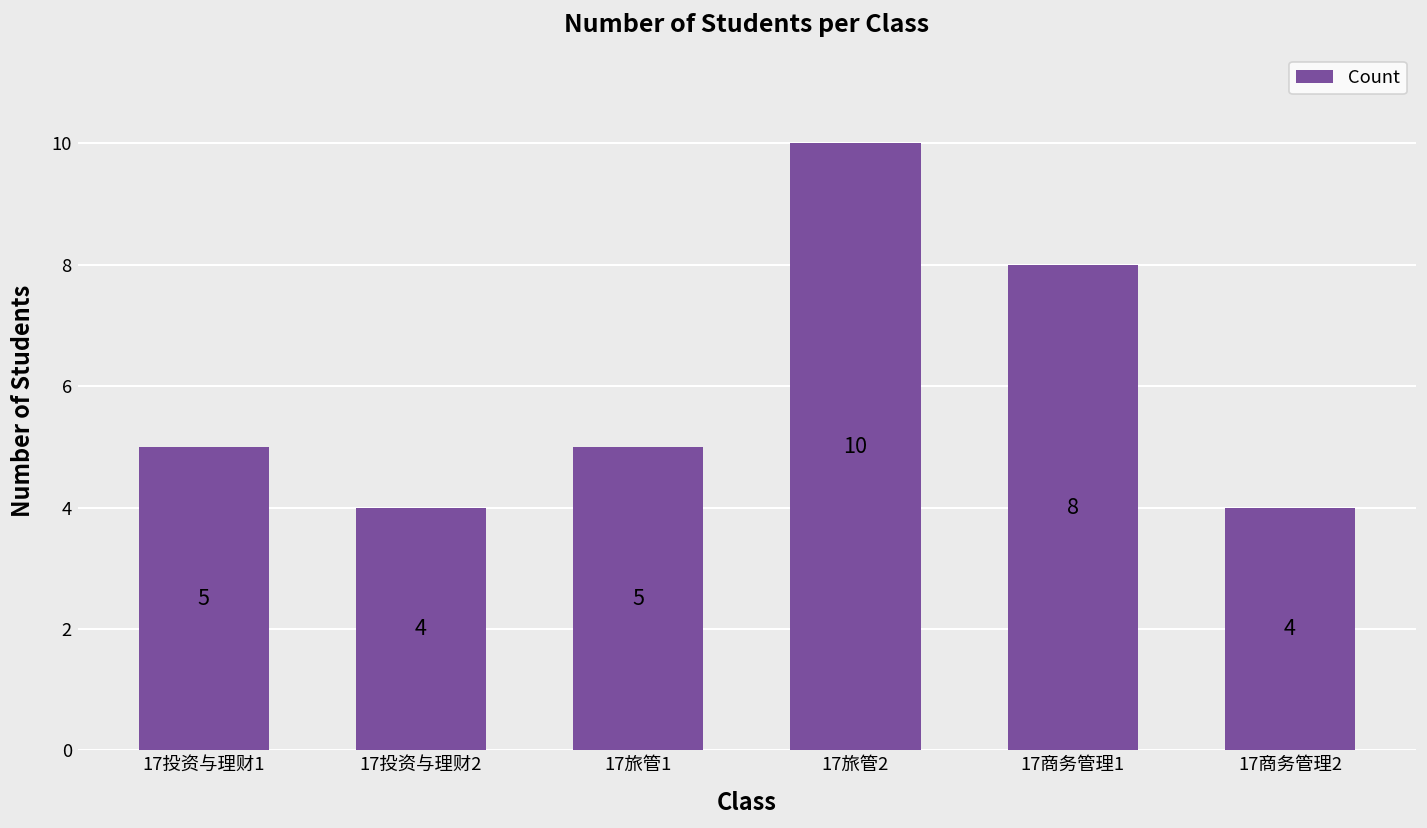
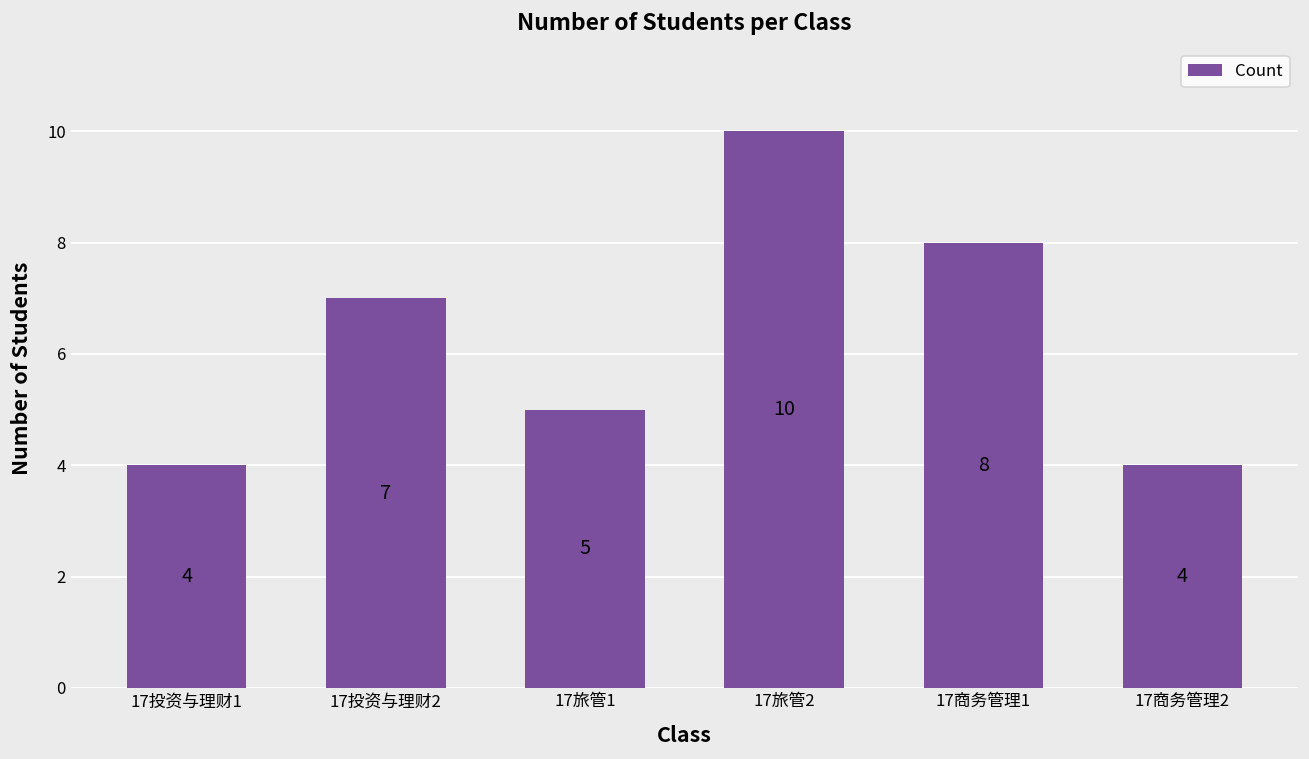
  {
-   "17投资与理财1": 5,
-   "17投资与理财2": 4,
+   "17投资与理财1": 4,
+   "17投资与理财2": 7,
    "17旅管1": 5,
    "17旅管2": 10,
    "17商务管理1": 8,
    "17商务管理2": 4
  }
